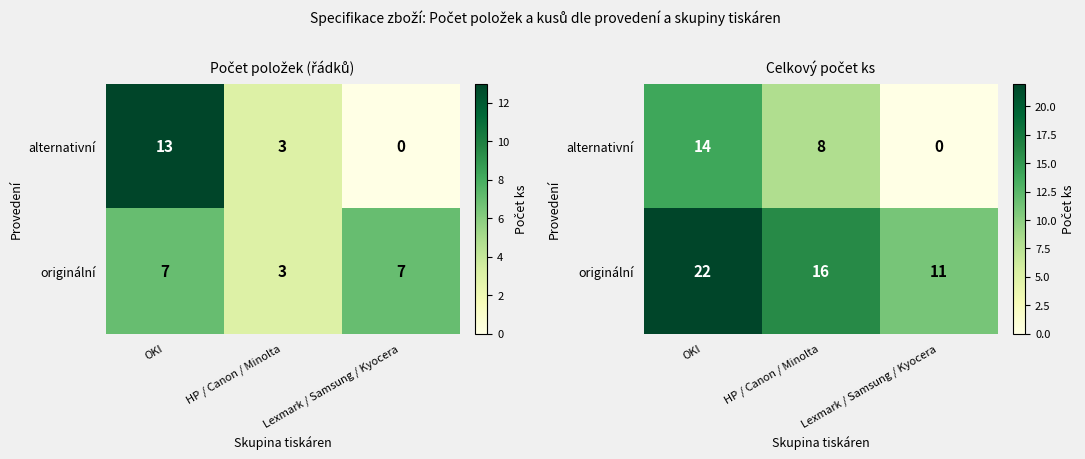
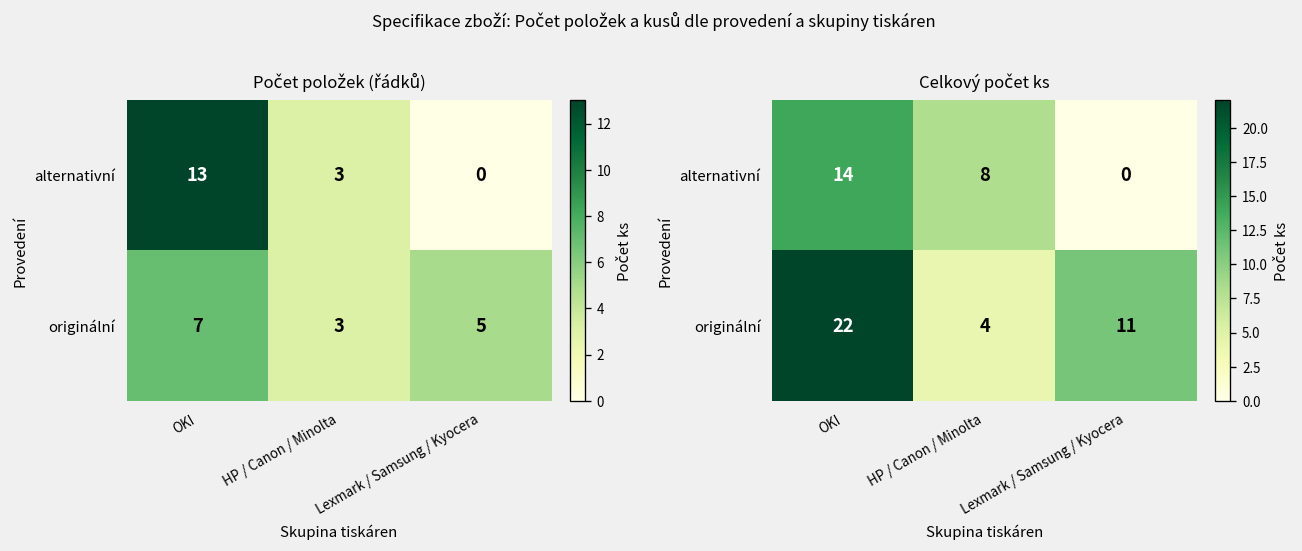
  {
    "Počet položek (řádků)": {
      "alternativní": {
        "OKI": 13,
        "HP / Canon / Minolta": 3,
        "Lexmark / Samsung / Kyocera": 0
      },
      "originální": {
        "OKI": 7,
        "HP / Canon / Minolta": 3,
-       "Lexmark / Samsung / Kyocera": 7
+       "Lexmark / Samsung / Kyocera": 5
      }
    },
    "Celkový počet ks": {
      "alternativní": {
        "OKI": 14,
        "HP / Canon / Minolta": 8,
        "Lexmark / Samsung / Kyocera": 0
      },
      "originální": {
        "OKI": 22,
-       "HP / Canon / Minolta": 16,
+       "HP / Canon / Minolta": 4,
        "Lexmark / Samsung / Kyocera": 11
      }
    }
  }
